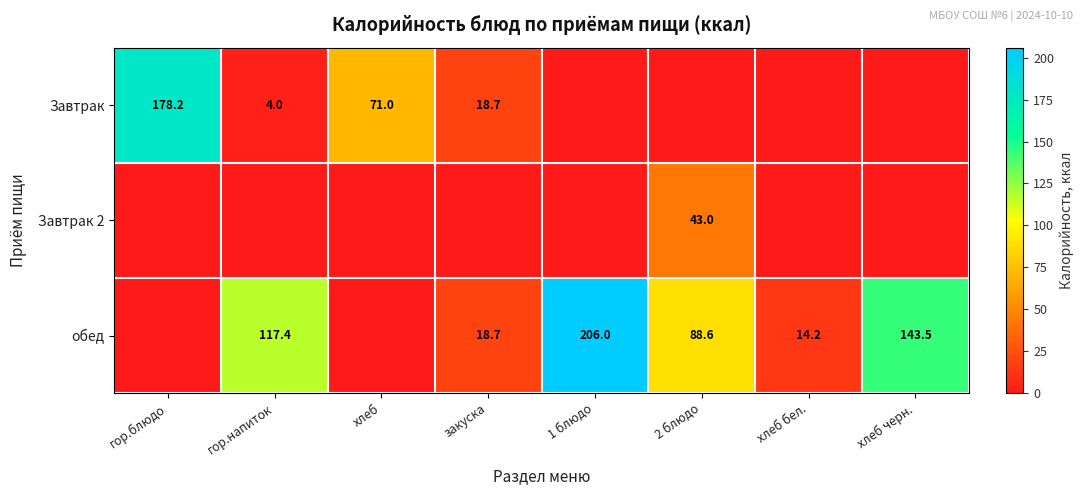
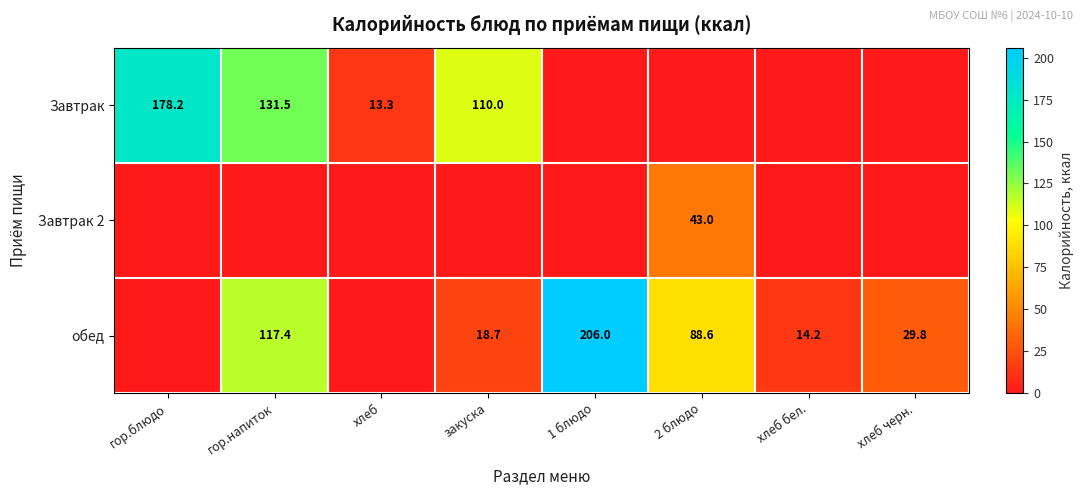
  {
    "Завтрак": {
      "гор.блюдо": 178.2,
-     "гор.напиток": 4.0,
-     "хлеб": 71.0,
-     "закуска": 18.7
+     "гор.напиток": 131.5,
+     "хлеб": 13.3,
+     "закуска": 110.0
    },
    "Завтрак 2": {
      "2 блюдо": 43.0
    },
    "обед": {
      "гор.напиток": 117.4,
      "закуска": 18.7,
      "1 блюдо": 206.0,
      "2 блюдо": 88.6,
      "хлеб бел.": 14.2,
-     "хлеб черн.": 143.5
+     "хлеб черн.": 29.8
    }
  }
